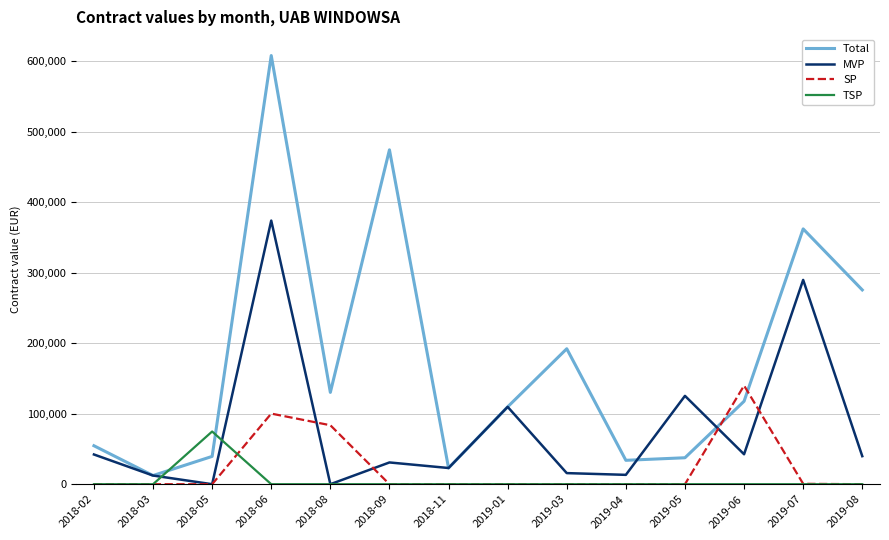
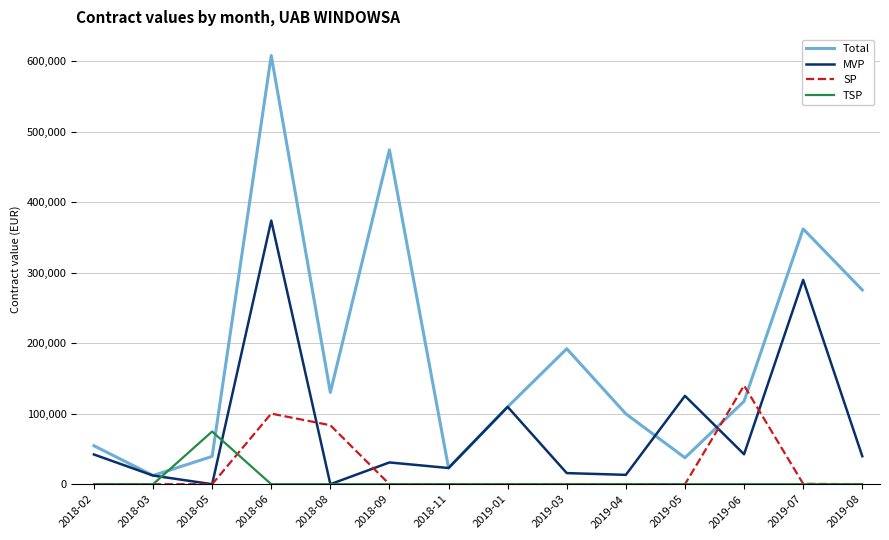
  {
    "Total": {
      "2018-02": "50,000",
      "2018-05": "40,000",
      "2018-06": "610,000",
      "2018-08": "130,000",
      "2018-09": "470,000",
      "2019-03": "190,000",
-     "2019-04": "30,000",
+     "2019-04": "100,000",
      "2019-05": "40,000",
      "2019-06": "120,000",
      "2019-07": "360,000",
      "2019-08": "280,000"
    },
    "MVP": {
      "2018-02": "40,000",
      "2018-06": "370,000",
      "2018-09": "30,000",
      "2019-03": "20,000",
      "2019-04": "10,000",
      "2019-05": "130,000",
      "2019-06": "40,000",
      "2019-07": "290,000",
      "2019-08": "40,000"
    },
    "SP": {
      "2018-06": "100,000",
      "2018-08": "80,000",
      "2019-06": "140,000"
    },
    "TSP": {
      "2018-05": "70,000",
      "2018-06": "0",
      "2019-06": "0"
    }
  }
